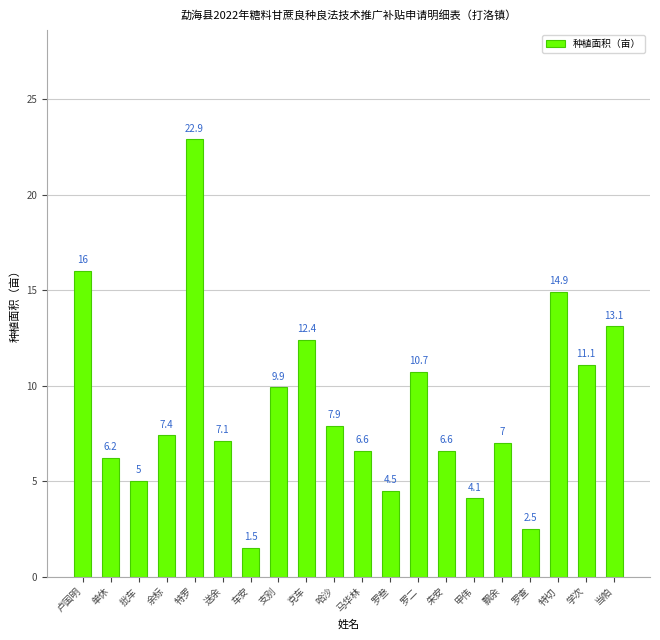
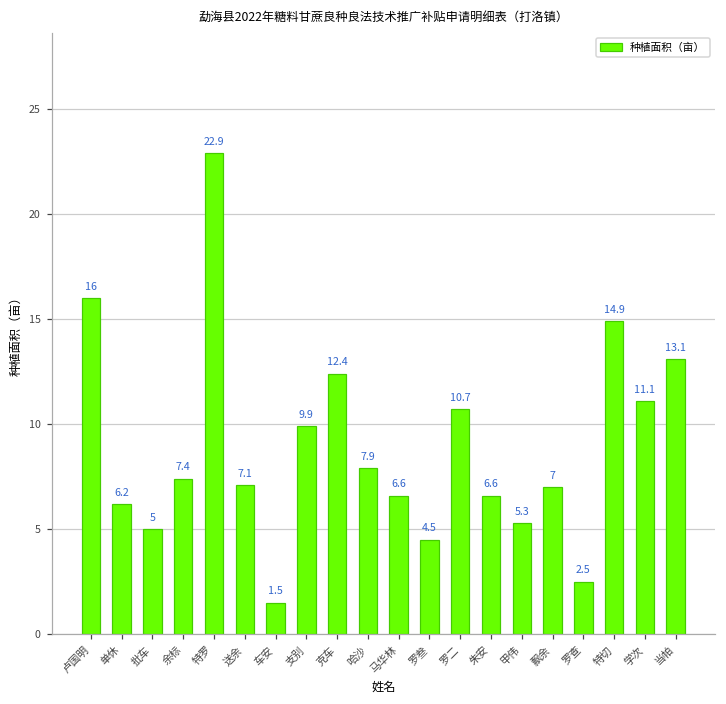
  {
    "卢国明": 16,
    "单休": 6.2,
    "批车": 5,
    "余标": 7.4,
    "特罗": 22.9,
    "送余": 7.1,
    "车安": 1.5,
    "支别": 9.9,
    "克车": 12.4,
    "哈沙": 7.9,
    "马华林": 6.6,
    "罗叁": 4.5,
    "罗二": 10.7,
    "朱安": 6.6,
-   "甲伟": 4.1,
+   "甲伟": 5.3,
    "飘余": 7,
    "罗查": 2.5,
    "特切": 14.9,
    "学次": 11.1,
    "当帕": 13.1
  }
